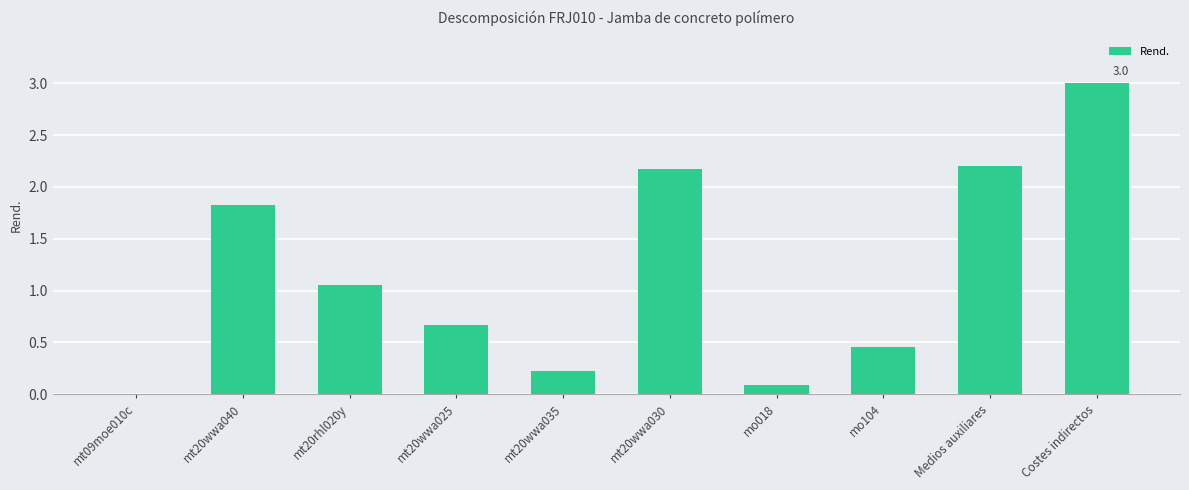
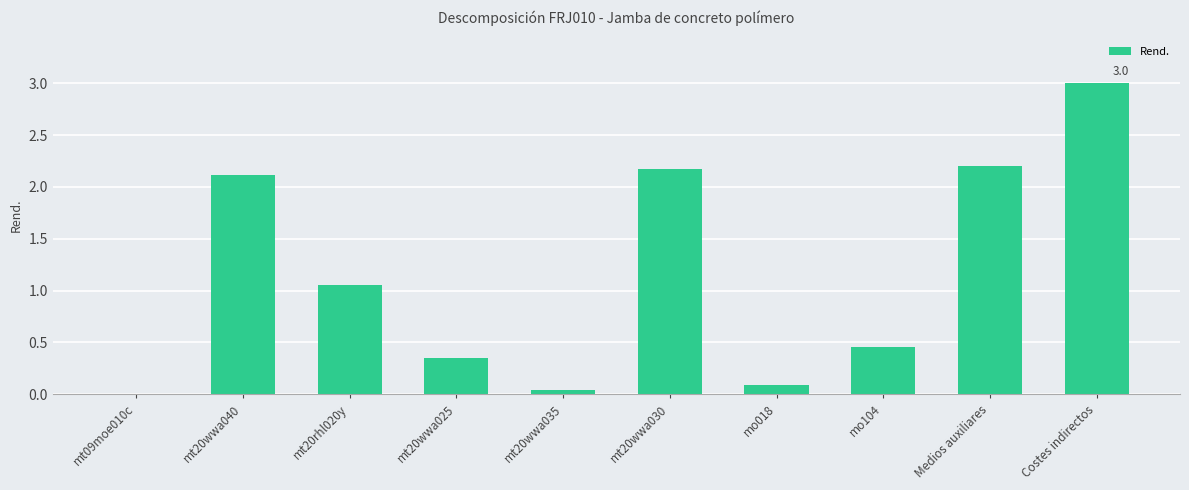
  {
-   "mt20wwa040": 1.83,
+   "mt20wwa040": 2.11,
    "mt20rhl020y": 1.05,
-   "mt20wwa025": 0.67,
-   "mt20wwa035": 0.22,
+   "mt20wwa025": 0.35,
+   "mt20wwa035": 0.04,
    "mt20wwa030": 2.18,
    "mo018": 0.09,
    "mo104": 0.46,
    "Medios auxiliares": 2.20
  }
